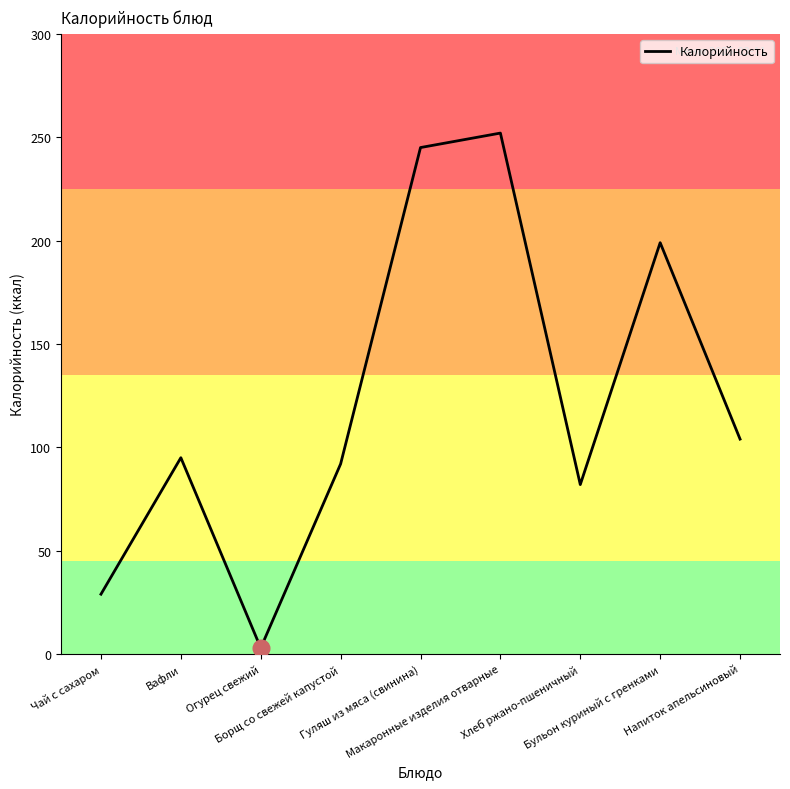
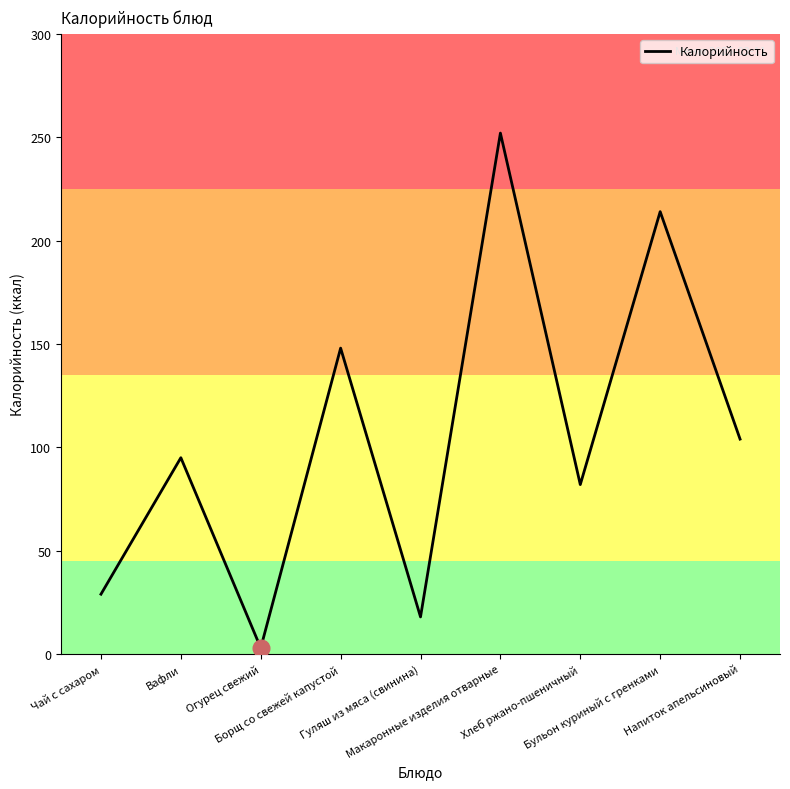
  {
    "Калорийность": {
      "Чай с сахаром": 29,
      "Вафли": 95,
-     "Борщ со свежей капустой": 92,
-     "Гуляш из мяса (свинина)": 245,
+     "Борщ со свежей капустой": 148,
+     "Гуляш из мяса (свинина)": 18,
      "Макаронные изделия отварные": 252,
      "Хлеб ржано-пшеничный": 82,
-     "Бульон куриный с гренками": 199,
+     "Бульон куриный с гренками": 214,
      "Напиток апельсиновый": 104
    }
  }
